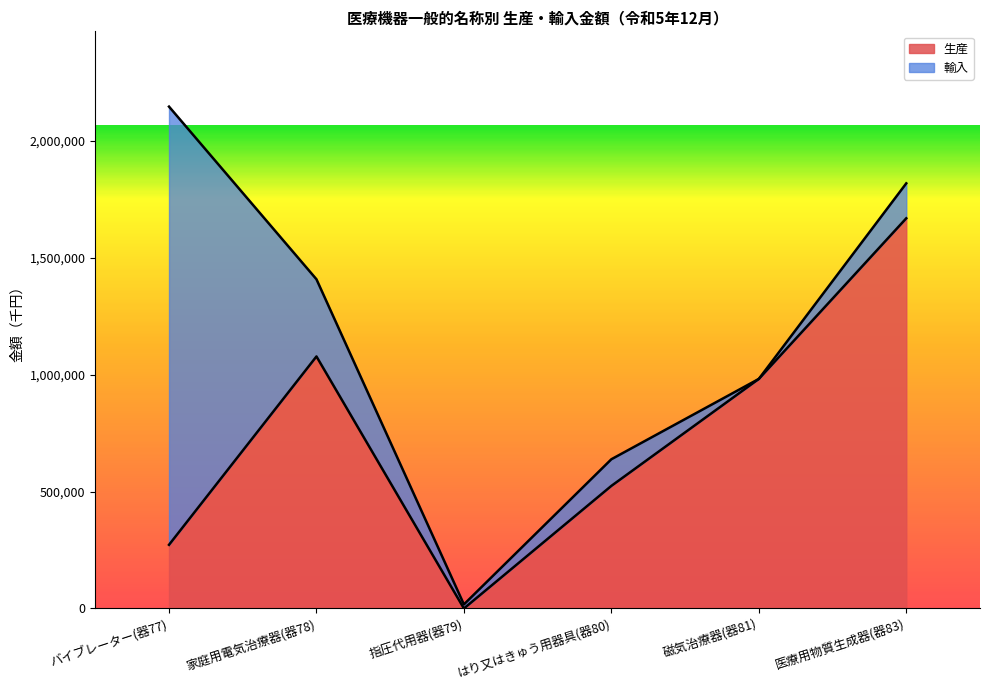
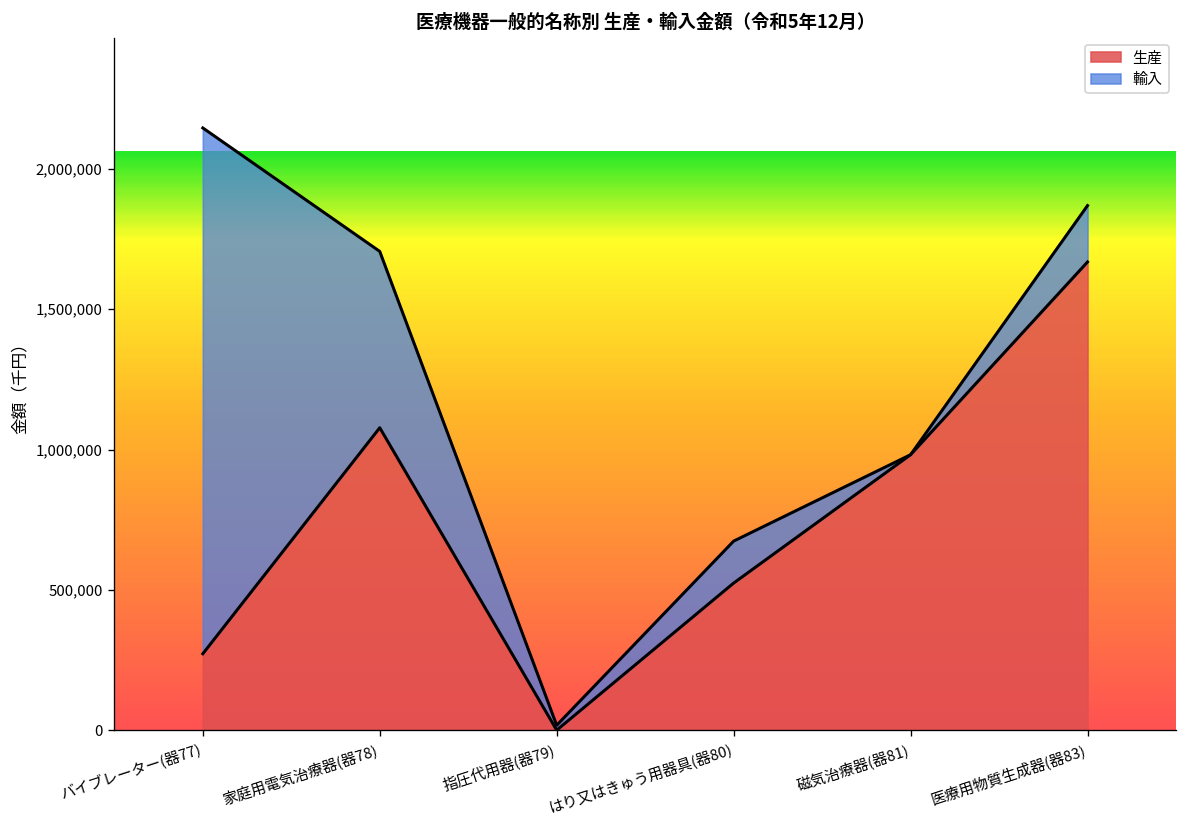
  {
    "生産": {
      "バイブレーター(器77)": "270,000",
      "家庭用電気治療器(器78)": "1,080,000",
      "指圧代用器(器79)": "0",
      "はり又はきゅう用器具(器80)": "520,000",
      "医療用物質生成器(器83)": "1,670,000"
    },
    "輸入": {
      "バイブレーター(器77)": "1,870,000",
-     "家庭用電気治療器(器78)": "330,000",
+     "家庭用電気治療器(器78)": "630,000",
      "指圧代用器(器79)": "20,000",
-     "はり又はきゅう用器具(器80)": "110,000",
-     "医療用物質生成器(器83)": "150,000"
+     "はり又はきゅう用器具(器80)": "150,000",
+     "医療用物質生成器(器83)": "200,000"
    }
  }
